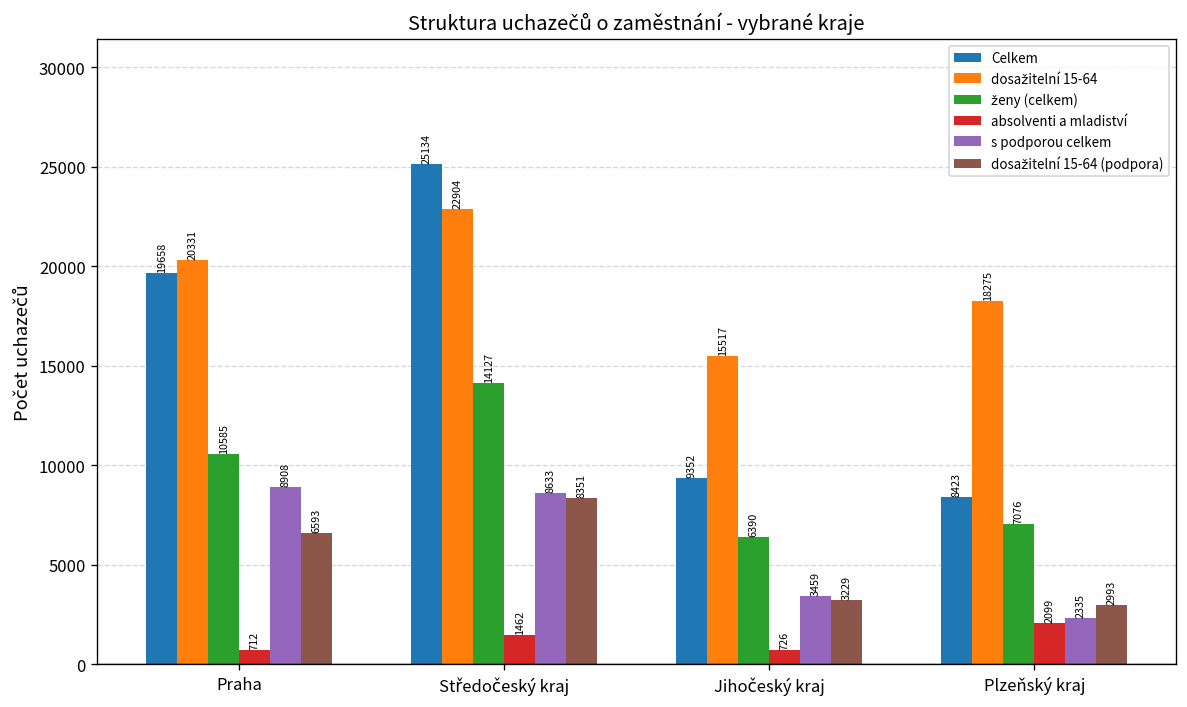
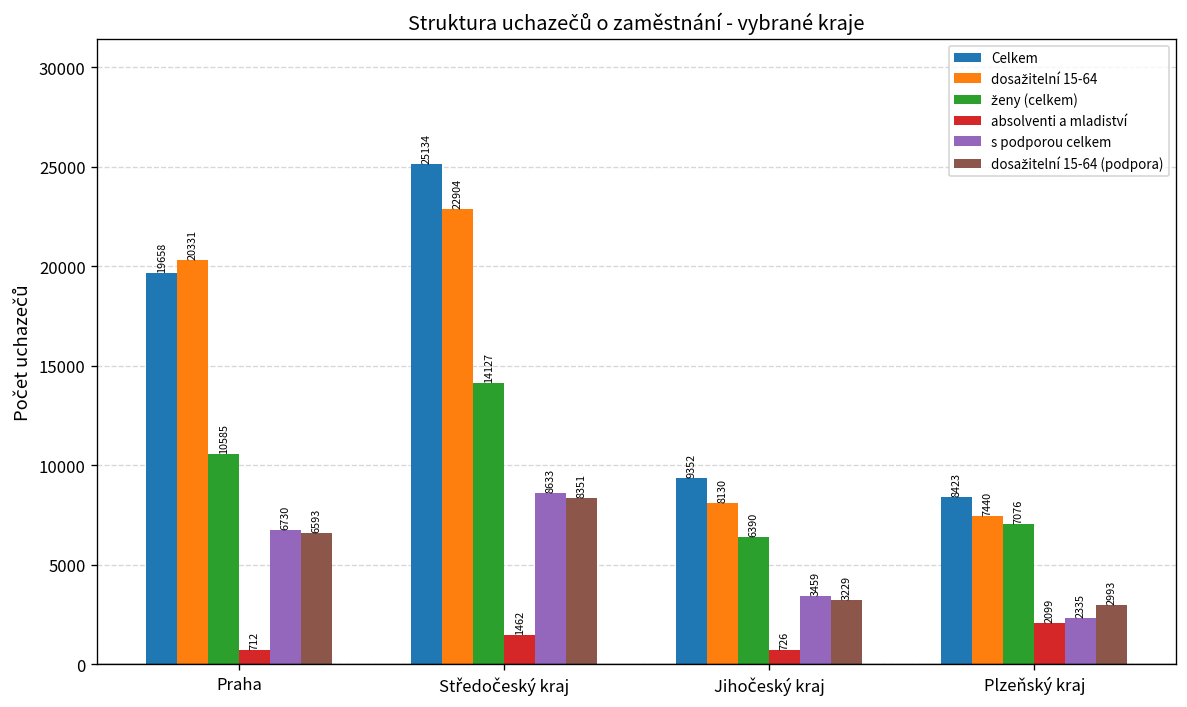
  {
    "Celkem": {
      "Praha": 19658,
      "Středočeský kraj": 25134,
      "Jihočeský kraj": 9352,
      "Plzeňský kraj": 8423
    },
    "dosažitelní 15-64": {
      "Praha": 20331,
      "Středočeský kraj": 22904,
-     "Jihočeský kraj": 15517,
-     "Plzeňský kraj": 18275
+     "Jihočeský kraj": 8130,
+     "Plzeňský kraj": 7440
    },
    "ženy (celkem)": {
      "Praha": 10585,
      "Středočeský kraj": 14127,
      "Jihočeský kraj": 6390,
      "Plzeňský kraj": 7076
    },
    "absolventi a mladiství": {
      "Praha": 712,
      "Středočeský kraj": 1462,
      "Jihočeský kraj": 726,
      "Plzeňský kraj": 2099
    },
    "s podporou celkem": {
-     "Praha": 8908,
+     "Praha": 6730,
      "Středočeský kraj": 8633,
      "Jihočeský kraj": 3459,
      "Plzeňský kraj": 2335
    },
    "dosažitelní 15-64 (podpora)": {
      "Praha": 6593,
      "Středočeský kraj": 8351,
      "Jihočeský kraj": 3229,
      "Plzeňský kraj": 2993
    }
  }
